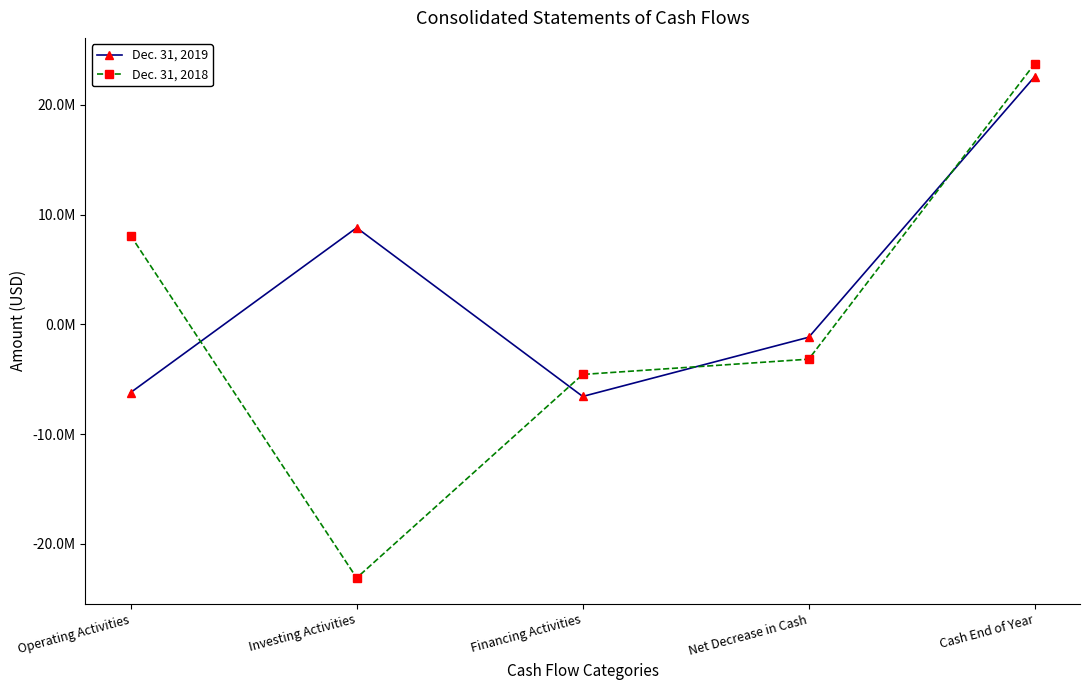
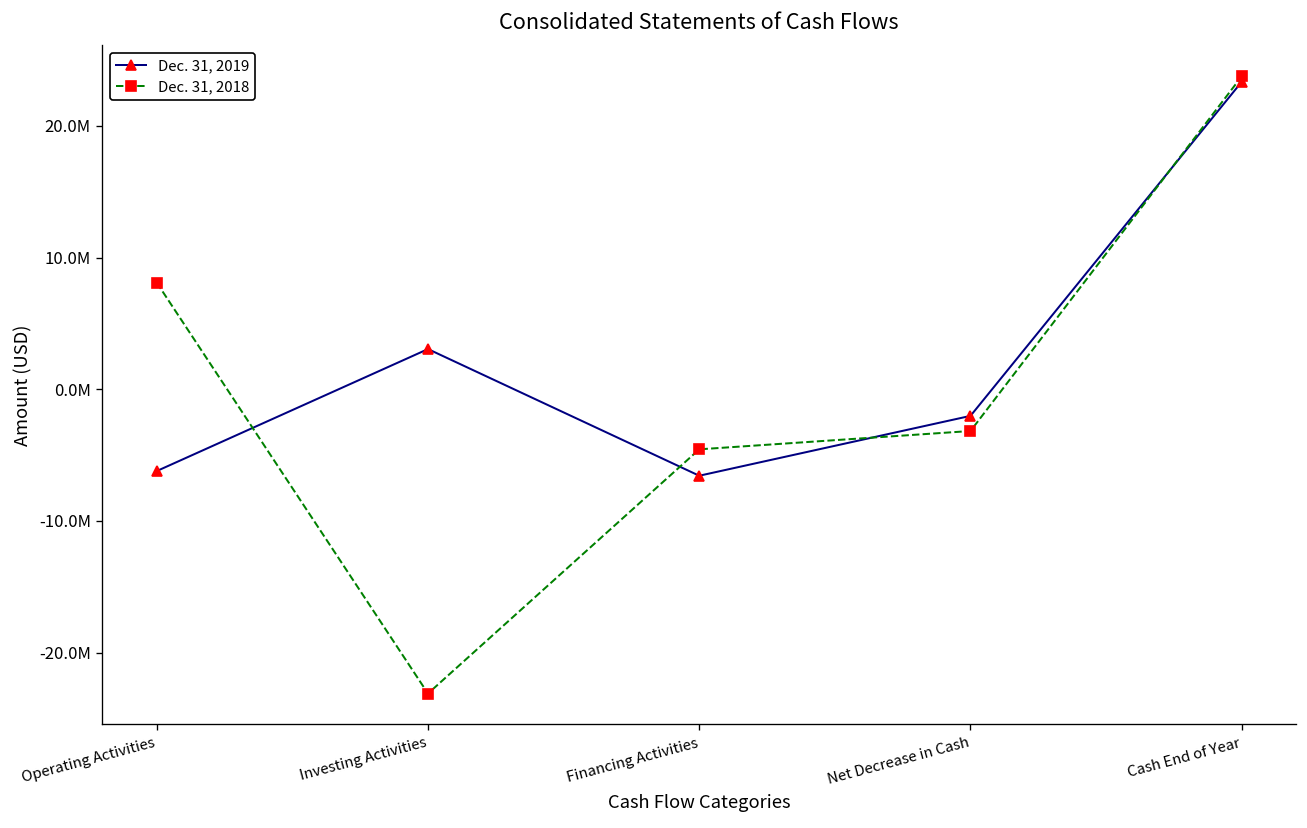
  {
    "Dec. 31, 2019": {
      "Operating Activities": -6200000,
-     "Investing Activities": 8800000,
+     "Investing Activities": 3000000,
      "Financing Activities": -6600000,
-     "Net Decrease in Cash": -1200000,
-     "Cash End of Year": 22600000
+     "Net Decrease in Cash": -2000000,
+     "Cash End of Year": 23400000
    },
    "Dec. 31, 2018": {
      "Operating Activities": 8100000,
      "Investing Activities": -23100000,
      "Financing Activities": -4600000,
      "Net Decrease in Cash": -3200000,
      "Cash End of Year": 23800000
    }
  }
